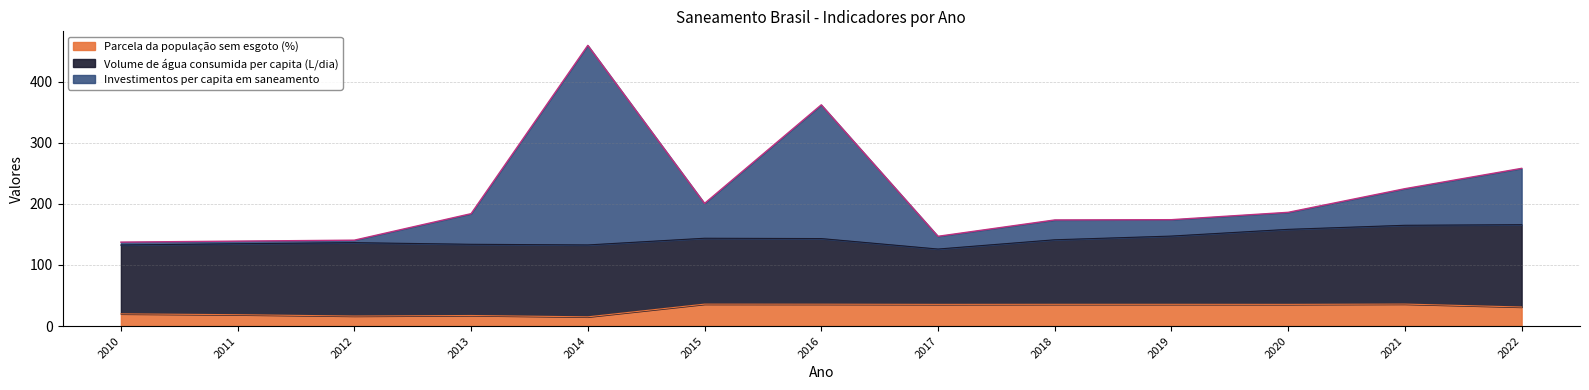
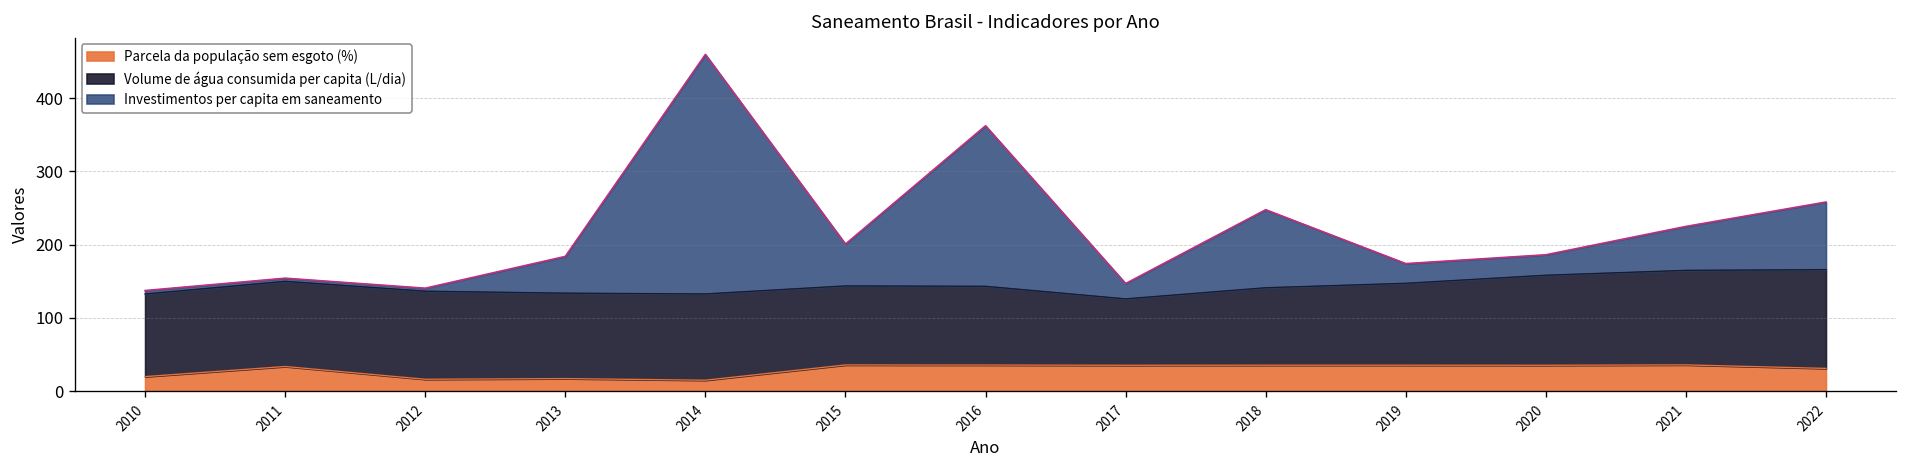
  {
    "Parcela da população sem esgoto (%)": {
      "2010": 20,
-     "2011": 20,
+     "2011": 30,
      "2012": 20,
      "2013": 20,
      "2014": 20,
      "2015": 40,
      "2016": 40,
      "2017": 40,
      "2018": 40,
      "2019": 40,
      "2020": 40,
      "2021": 40,
      "2022": 30
    },
    "Volume de água consumida per capita (L/dia)": {
      "2010": 110,
      "2011": 120,
      "2013": 120,
      "2014": 120,
      "2015": 110,
      "2016": 110,
      "2017": 90,
      "2018": 110,
      "2019": 110,
      "2020": 120,
      "2021": 130,
      "2022": 130
    },
    "Investimentos per capita em saneamento": {
      "2010": 0,
      "2011": 0,
      "2013": 50,
      "2014": 330,
      "2015": 60,
      "2016": 220,
      "2017": 20,
-     "2018": 30,
+     "2018": 110,
      "2019": 30,
      "2020": 30,
      "2021": 60,
      "2022": 90
    }
  }
